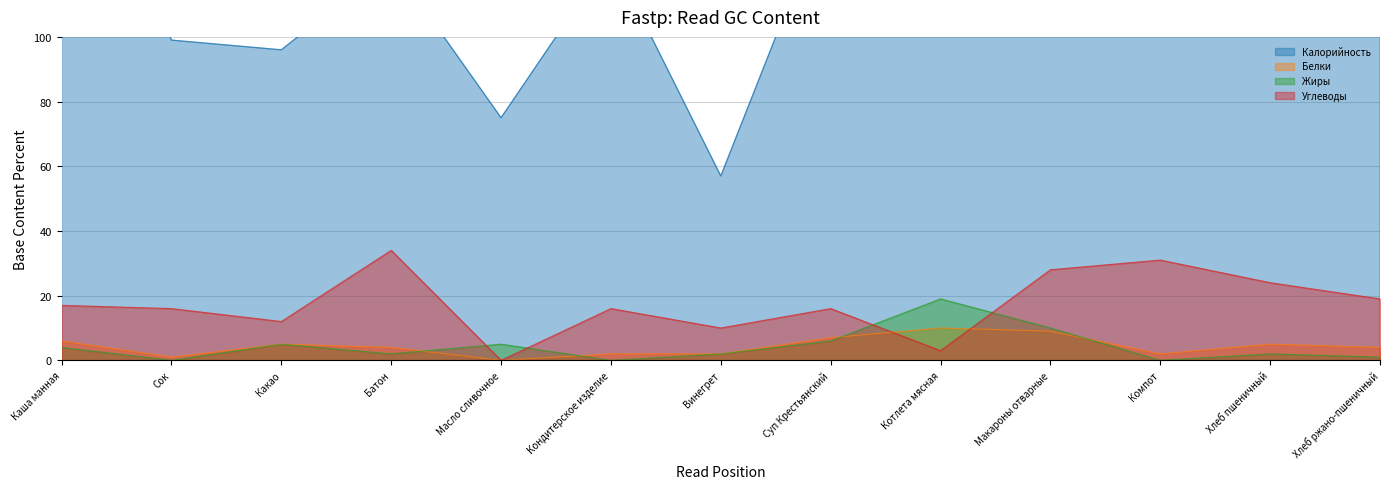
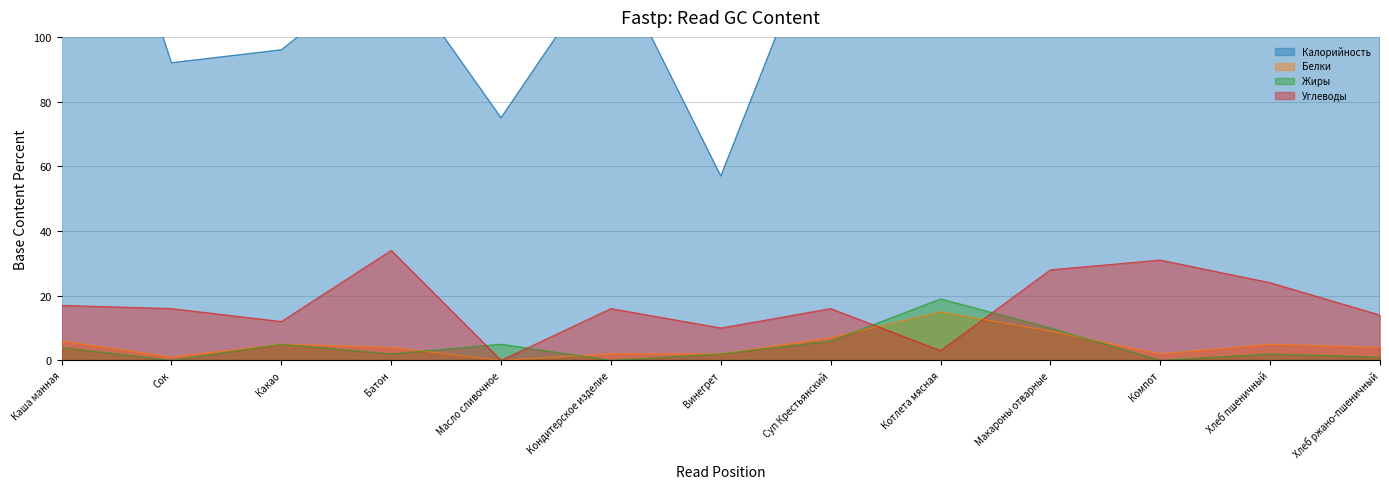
  {
    "Калорийность": {
-     "Сок": 99,
+     "Сок": 92,
      "Какао": 96,
      "Масло сливочное": 75,
      "Винегрет": 57
    },
    "Белки": {
      "Каша манная": 6,
      "Сок": 1,
      "Батон": 4,
      "Кондитерское изделие": 2,
      "Суп Крестьянский": 7,
-     "Котлета мясная": 10,
+     "Котлета мясная": 15,
      "Макароны отварные": 9,
      "Компот": 2,
      "Хлеб пшеничный": 5,
      "Хлеб ржано-пшеничный": 4
    },
    "Жиры": {
      "Каша манная": 4,
      "Сок": 0,
      "Батон": 2,
      "Масло сливочное": 5,
      "Кондитерское изделие": 0,
      "Суп Крестьянский": 6,
      "Котлета мясная": 19,
      "Макароны отварные": 10,
      "Компот": 0,
      "Хлеб пшеничный": 2,
      "Хлеб ржано-пшеничный": 1
    },
    "Углеводы": {
      "Каша манная": 17,
      "Сок": 16,
      "Какао": 12,
      "Батон": 34,
      "Кондитерское изделие": 16,
      "Винегрет": 10,
      "Суп Крестьянский": 16,
      "Котлета мясная": 3,
      "Макароны отварные": 28,
      "Компот": 31,
      "Хлеб пшеничный": 24,
-     "Хлеб ржано-пшеничный": 19
+     "Хлеб ржано-пшеничный": 14
    }
  }
